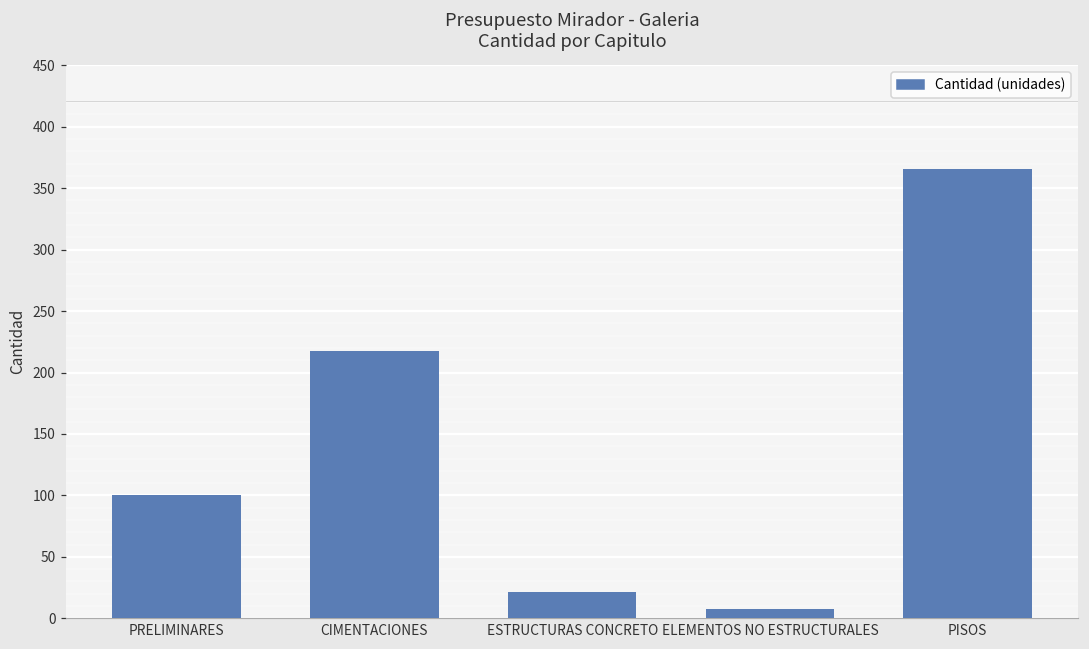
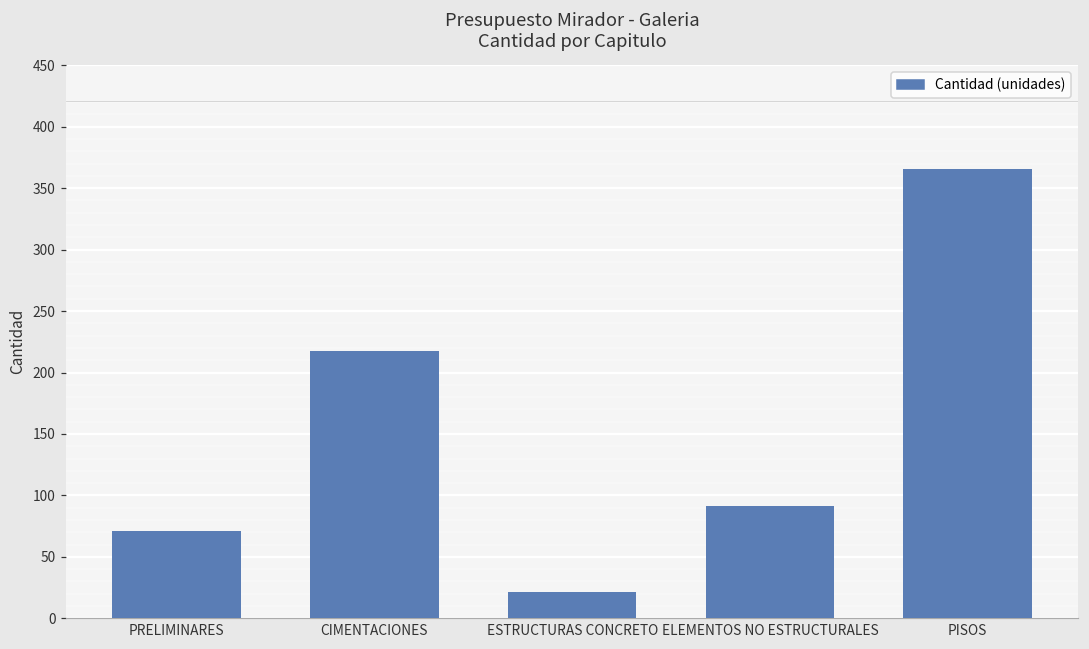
  {
-   "PRELIMINARES": 100,
+   "PRELIMINARES": 71,
    "CIMENTACIONES": 217,
    "ESTRUCTURAS CONCRETO": 21,
-   "ELEMENTOS NO ESTRUCTURALES": 7,
+   "ELEMENTOS NO ESTRUCTURALES": 91,
    "PISOS": 366
  }
